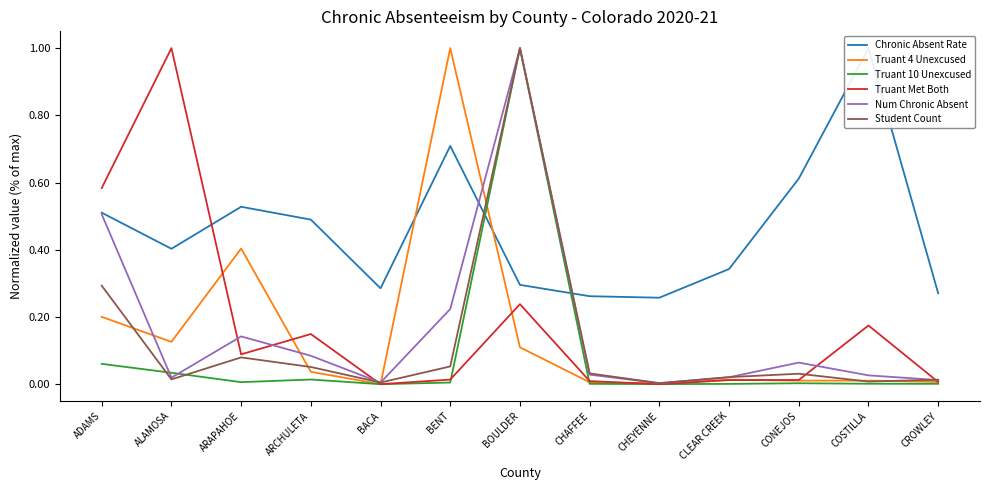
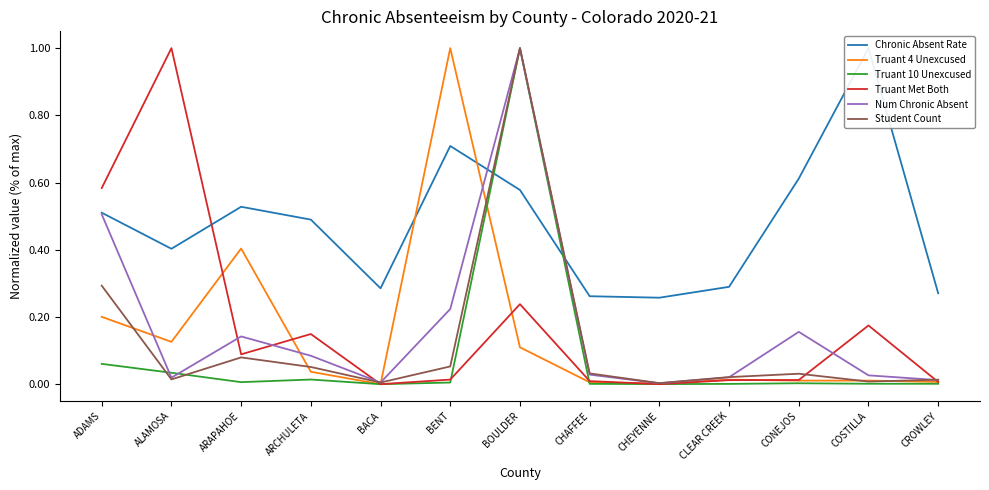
  {
    "Chronic Absent Rate": {
      "ALAMOSA": 0.40,
      "ARAPAHOE": 0.53,
      "ARCHULETA": 0.49,
      "BACA": 0.29,
      "BENT": 0.71,
-     "BOULDER": 0.30,
+     "BOULDER": 0.58,
      "CHAFFEE": 0.26,
      "CHEYENNE": 0.26,
-     "CLEAR CREEK": 0.34,
+     "CLEAR CREEK": 0.29,
      "CONEJOS": 0.61,
      "CROWLEY": 0.27
    },
    "Truant 4 Unexcused": {
      "ADAMS": 0.20,
      "ALAMOSA": 0.13,
      "ARAPAHOE": 0.40,
      "ARCHULETA": 0.04,
      "BENT": 1.00,
      "BOULDER": 0.11
    },
    "Truant 10 Unexcused": {
      "ADAMS": 0.06,
      "ALAMOSA": 0.03,
      "ARAPAHOE": 0.01,
      "ARCHULETA": 0.01,
      "BENT": 0.00,
      "CLEAR CREEK": 0.00,
      "CONEJOS": 0.00
    },
    "Truant Met Both": {
      "ADAMS": 0.58,
      "ALAMOSA": 1.00,
      "ARAPAHOE": 0.09,
      "ARCHULETA": 0.15,
      "BENT": 0.01,
      "BOULDER": 0.24,
      "COSTILLA": 0.17
    },
    "Num Chronic Absent": {
      "ARAPAHOE": 0.14,
      "ARCHULETA": 0.08,
      "BENT": 0.22,
-     "CONEJOS": 0.06,
+     "CONEJOS": 0.16,
      "COSTILLA": 0.03
    },
    "Student Count": {
      "ADAMS": 0.29,
      "ARAPAHOE": 0.08,
      "ARCHULETA": 0.05,
      "BENT": 0.05,
      "CONEJOS": 0.03
    }
  }
